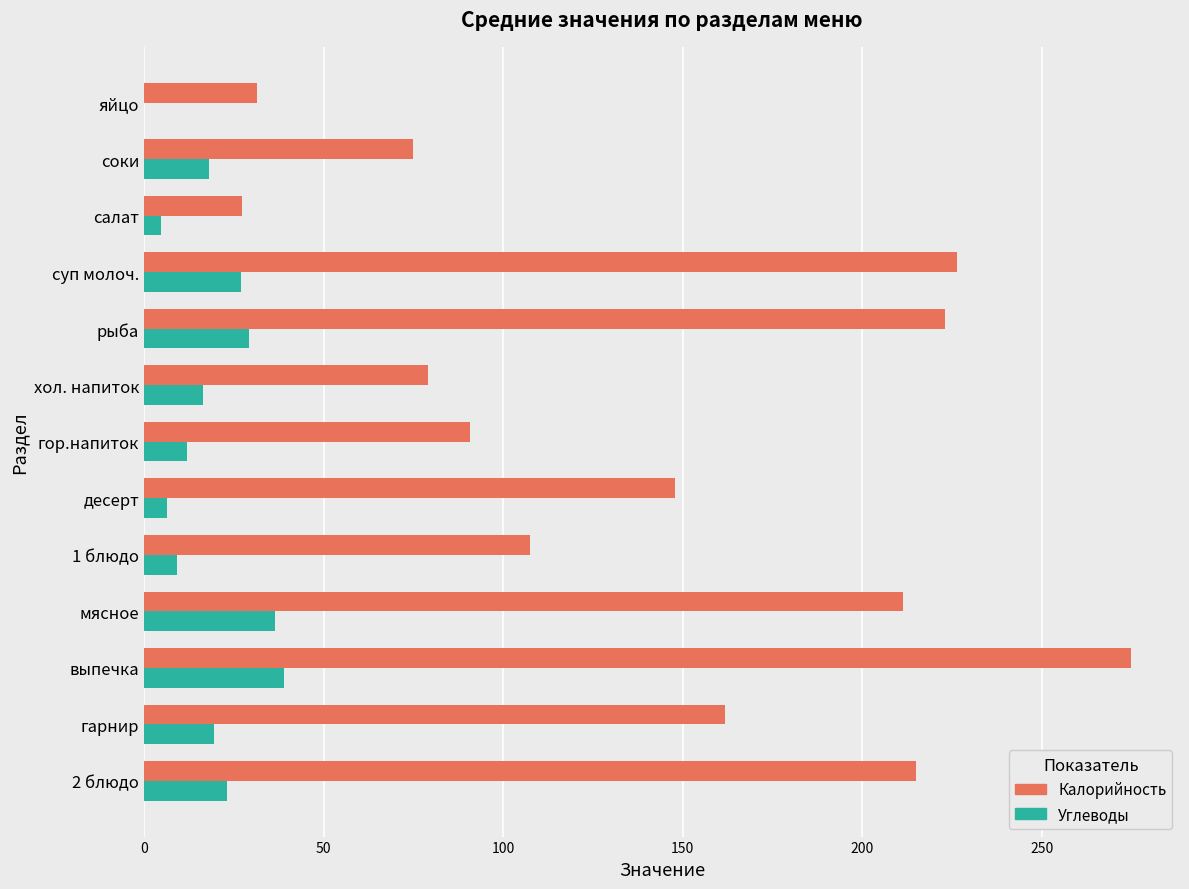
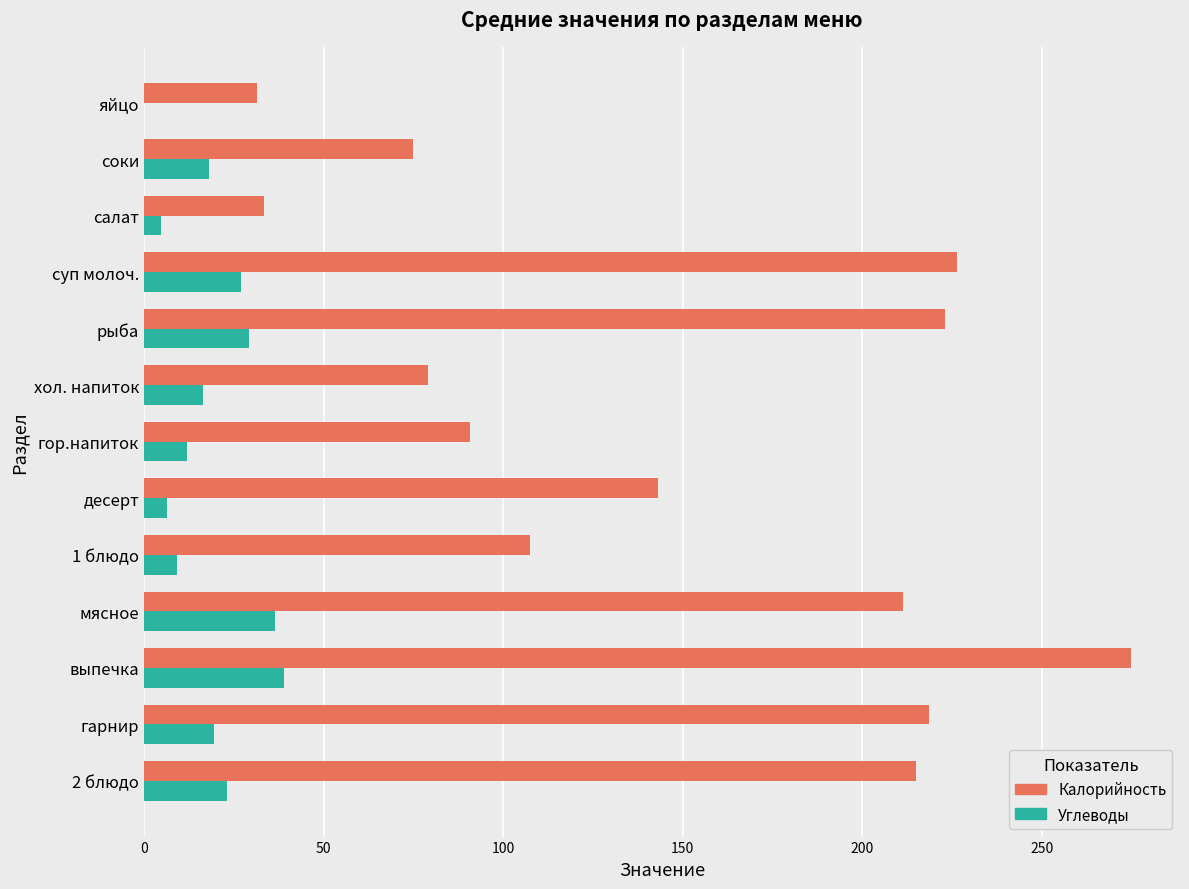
  {
    "Калорийность": {
      "яйцо": 32,
      "соки": 75,
-     "салат": 27,
+     "салат": 33,
      "суп молоч.": 226,
      "рыба": 223,
      "хол. напиток": 79,
      "гор.напиток": 91,
-     "десерт": 148,
+     "десерт": 143,
      "1 блюдо": 107,
      "мясное": 211,
      "выпечка": 275,
-     "гарнир": 162,
+     "гарнир": 219,
      "2 блюдо": 215
    },
    "Углеводы": {
      "соки": 18,
      "салат": 5,
      "суп молоч.": 27,
      "рыба": 29,
      "хол. напиток": 16,
      "гор.напиток": 12,
      "десерт": 6,
      "1 блюдо": 9,
      "мясное": 37,
      "выпечка": 39,
      "гарнир": 19,
      "2 блюдо": 23
    }
  }
